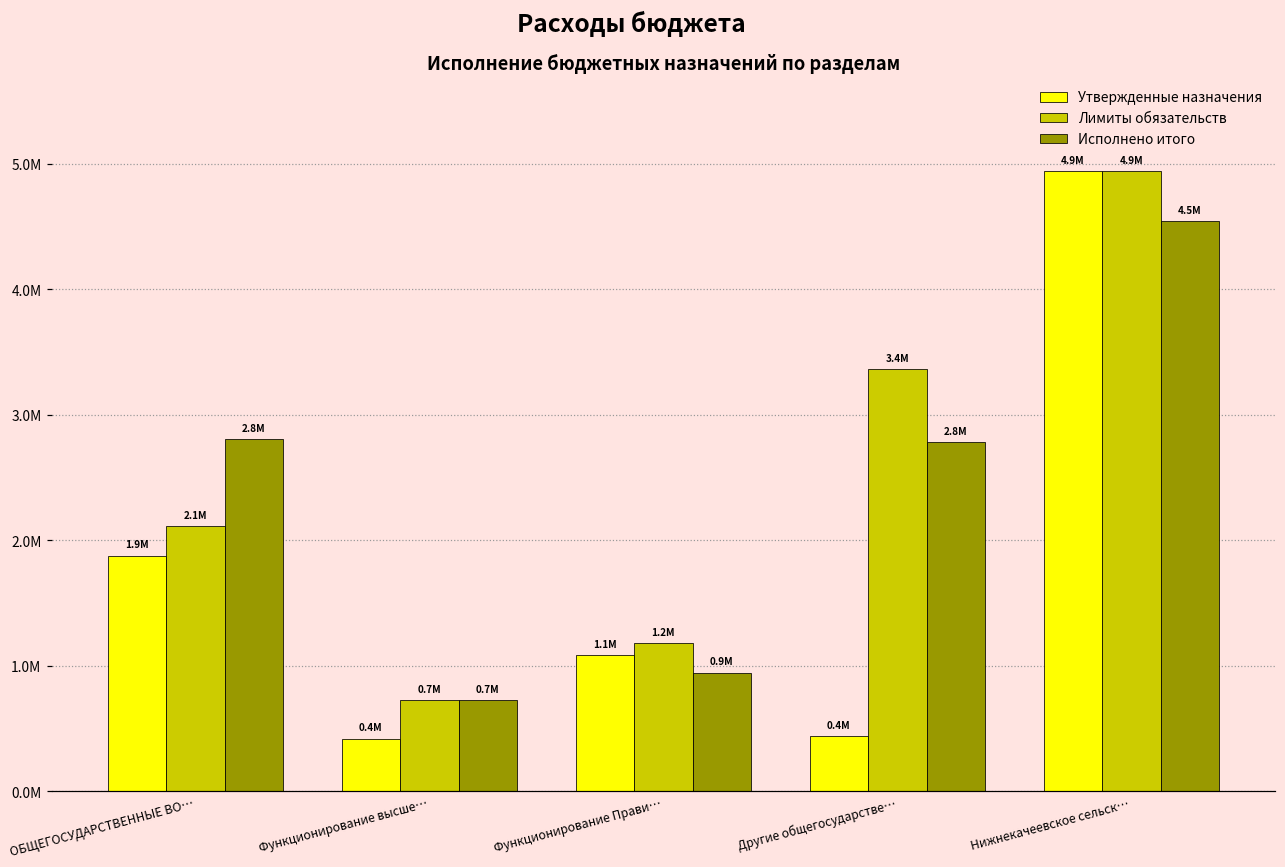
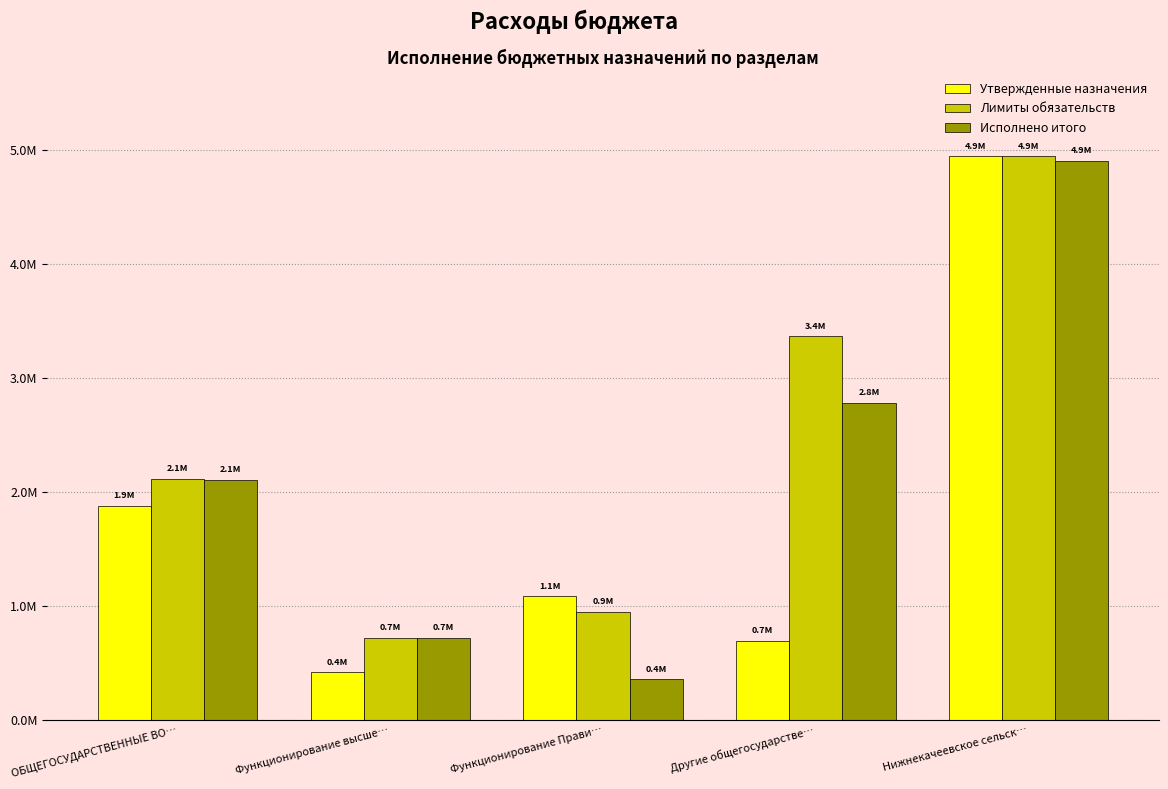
  {
    "Утвержденные назначения": {
      "ОБЩЕГОСУДАРСТВЕННЫЕ ВО…": "1.9M",
      "Функционирование высше…": "0.4M",
      "Функционирование Прави…": "1.1M",
-     "Другие общегосударстве…": "0.4M",
+     "Другие общегосударстве…": "0.7M",
      "Нижнекачеевское сельск…": "4.9M"
    },
    "Лимиты обязательств": {
      "ОБЩЕГОСУДАРСТВЕННЫЕ ВО…": "2.1M",
      "Функционирование высше…": "0.7M",
-     "Функционирование Прави…": "1.2M",
+     "Функционирование Прави…": "0.9M",
      "Другие общегосударстве…": "3.4M",
      "Нижнекачеевское сельск…": "4.9M"
    },
    "Исполнено итого": {
-     "ОБЩЕГОСУДАРСТВЕННЫЕ ВО…": "2.8M",
+     "ОБЩЕГОСУДАРСТВЕННЫЕ ВО…": "2.1M",
      "Функционирование высше…": "0.7M",
-     "Функционирование Прави…": "0.9M",
+     "Функционирование Прави…": "0.4M",
      "Другие общегосударстве…": "2.8M",
-     "Нижнекачеевское сельск…": "4.5M"
+     "Нижнекачеевское сельск…": "4.9M"
    }
  }
